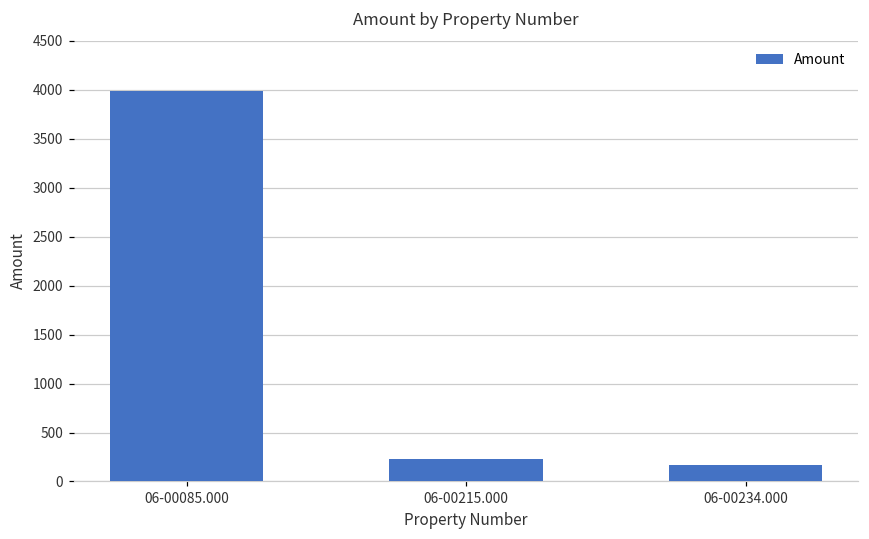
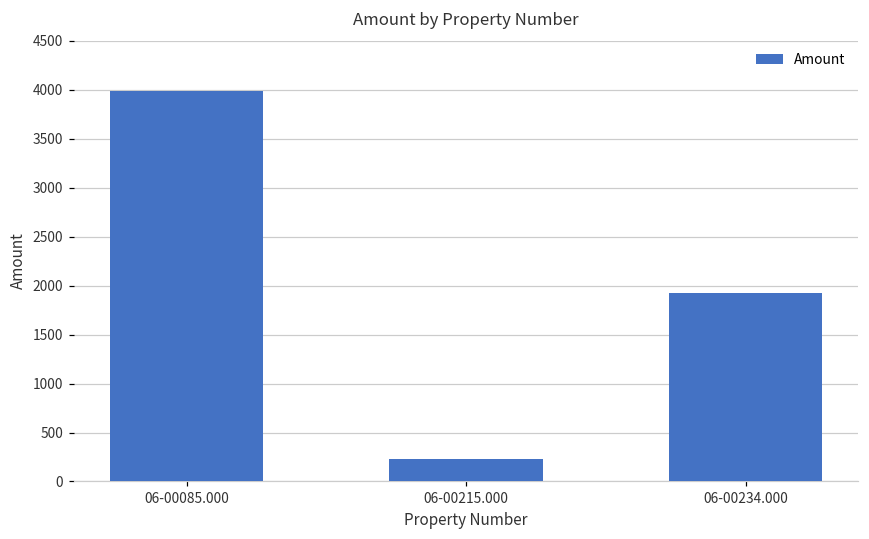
  {
    "06-00085.000": 4000,
    "06-00215.000": 200,
-   "06-00234.000": 200
+   "06-00234.000": 1900
  }
